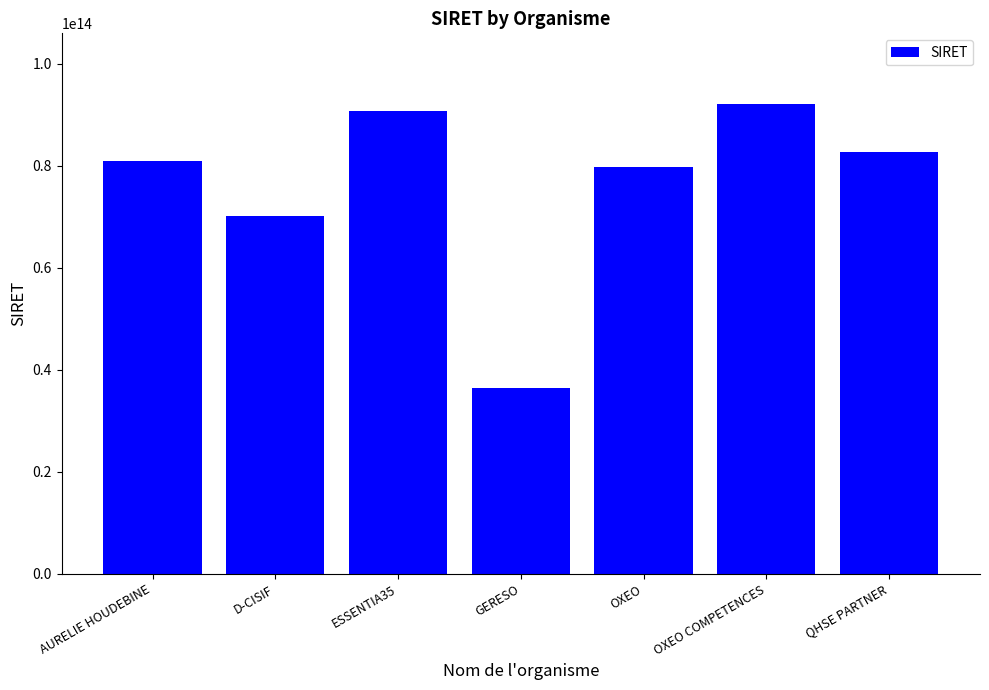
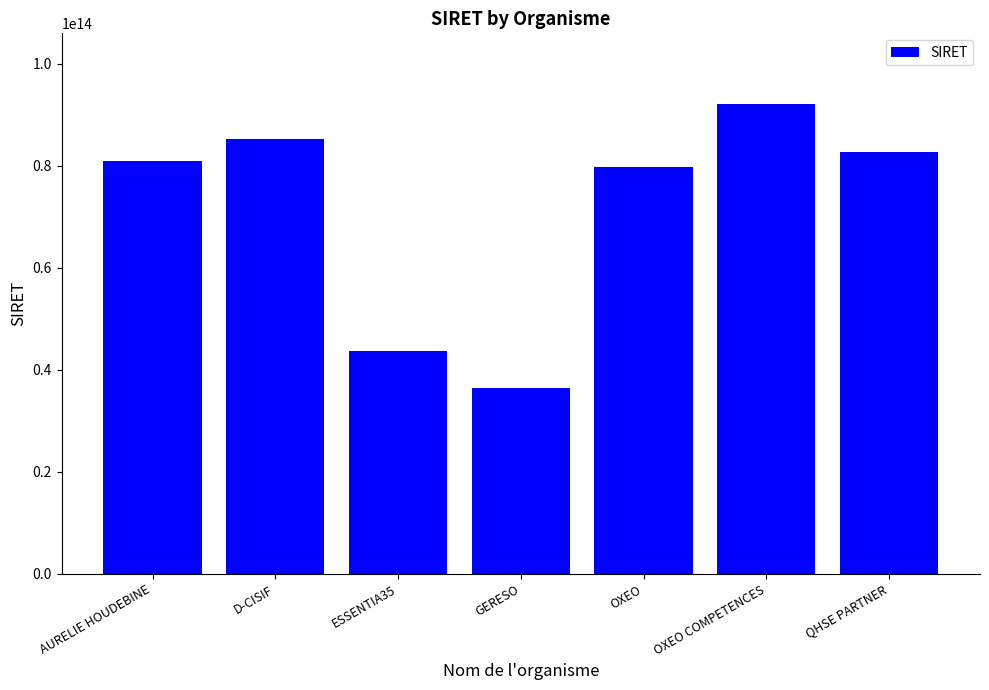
  {
    "AURELIE HOUDEBINE": 81000000000000,
-   "D-CISIF": 70000000000000,
-   "ESSENTIA35": 91000000000000,
+   "D-CISIF": 85000000000000,
+   "ESSENTIA35": 44000000000000,
    "GERESO": 36000000000000,
    "OXEO": 80000000000000,
    "OXEO COMPETENCES": 92000000000000,
    "QHSE PARTNER": 83000000000000
  }
